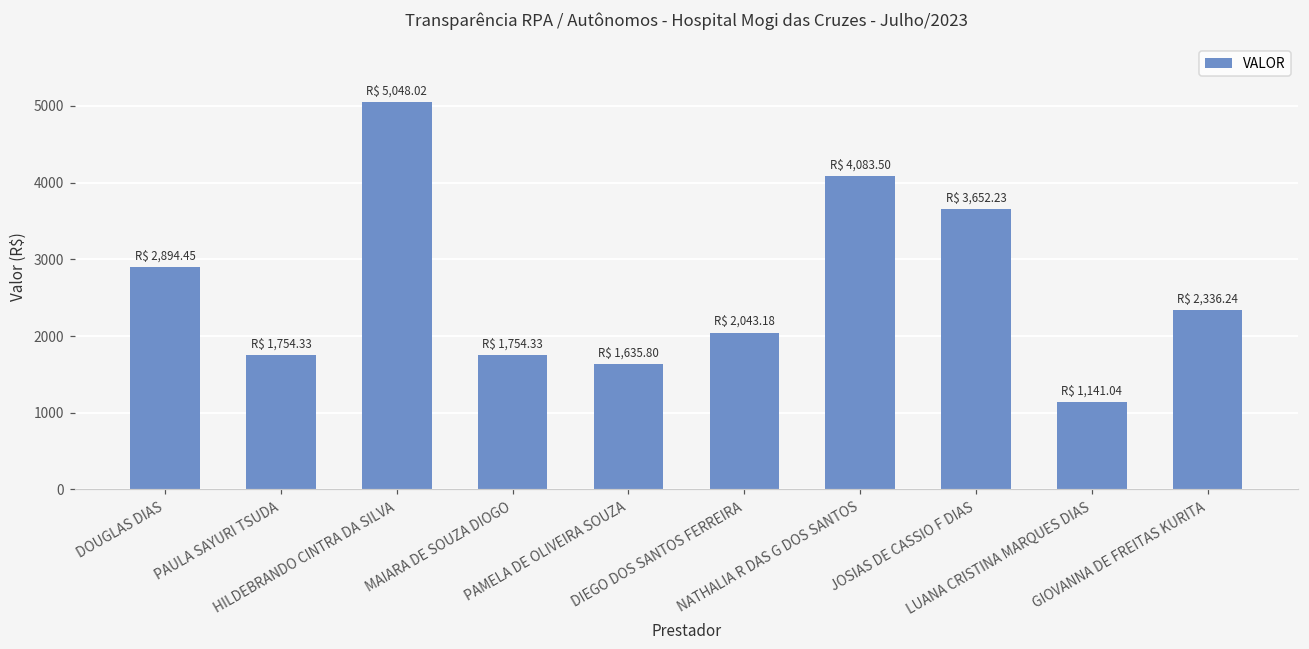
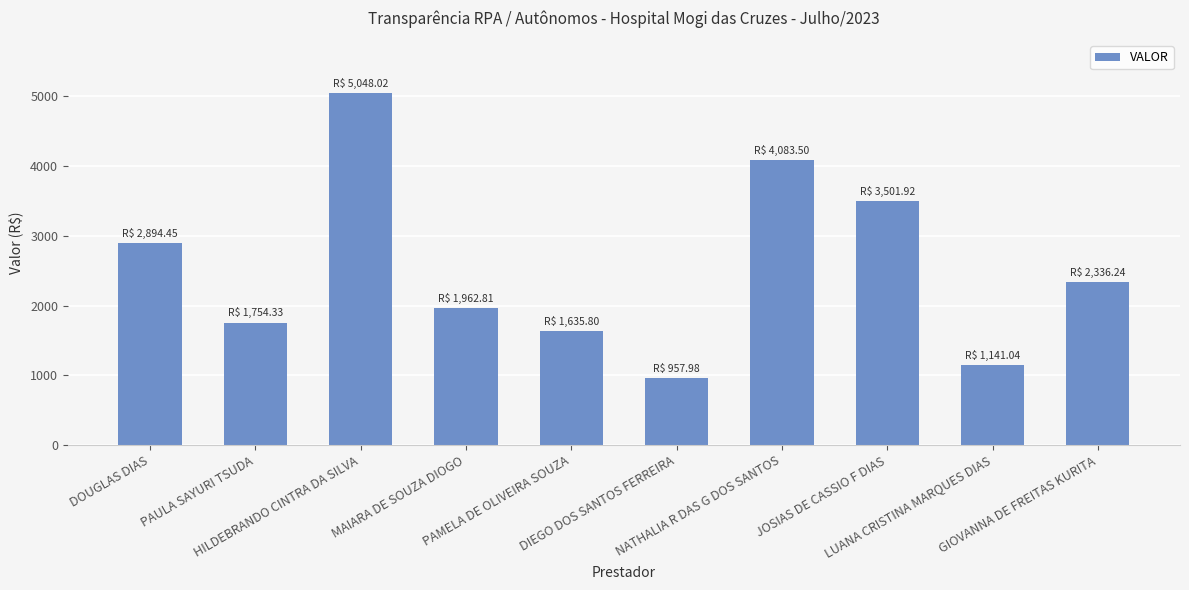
  {
    "DOUGLAS DIAS": "2,894.45",
    "PAULA SAYURI TSUDA": "1,754.33",
    "HILDEBRANDO CINTRA DA SILVA": "5,048.02",
-   "MAIARA DE SOUZA DIOGO": "1,754.33",
+   "MAIARA DE SOUZA DIOGO": "1,962.81",
    "PAMELA DE OLIVEIRA SOUZA": "1,635.80",
-   "DIEGO DOS SANTOS FERREIRA": "2,043.18",
+   "DIEGO DOS SANTOS FERREIRA": "957.98",
    "NATHALIA R DAS G DOS SANTOS": "4,083.50",
-   "JOSIAS DE CASSIO F DIAS": "3,652.23",
+   "JOSIAS DE CASSIO F DIAS": "3,501.92",
    "LUANA CRISTINA MARQUES DIAS": "1,141.04",
    "GIOVANNA DE FREITAS KURITA": "2,336.24"
  }
